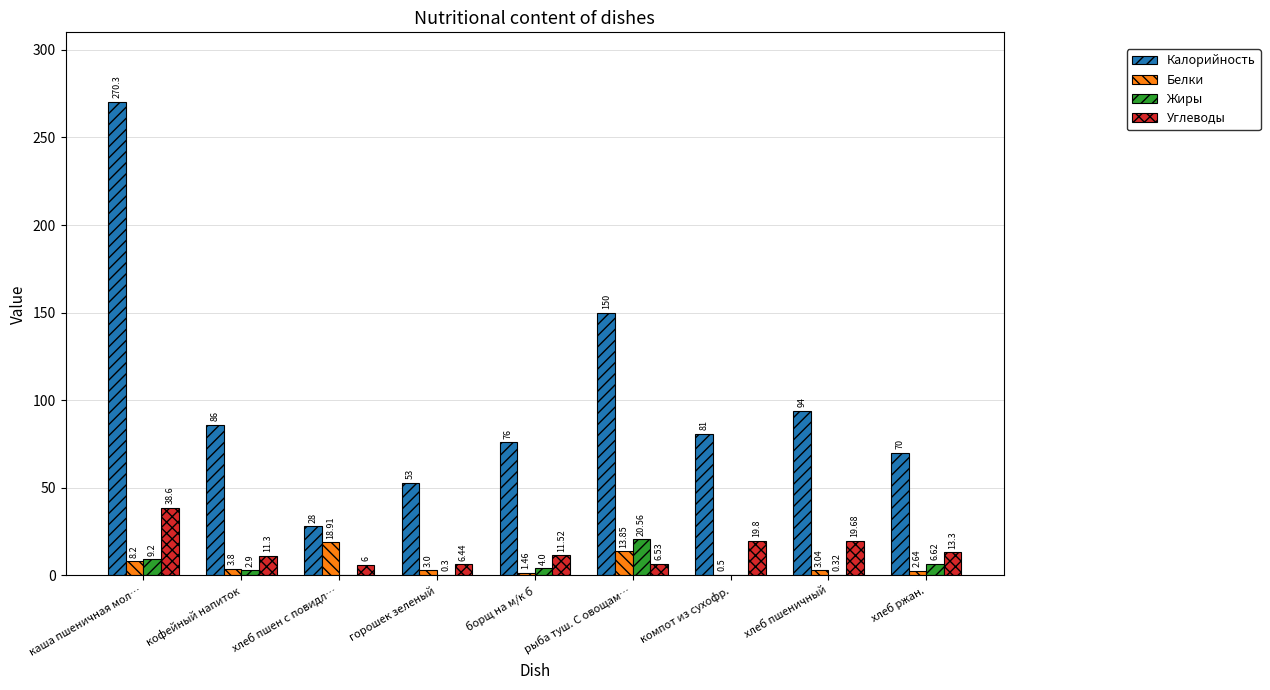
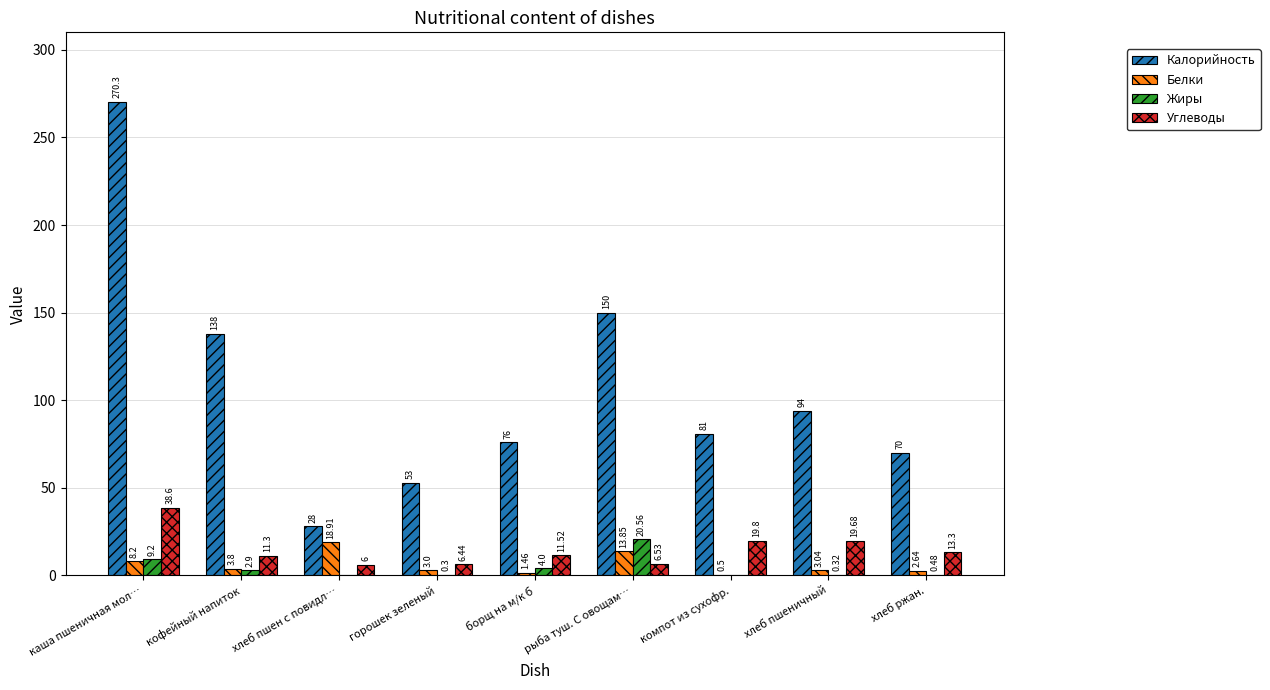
  {
    "Калорийность": {
      "каша пшеничная мол…": 270.3,
-     "кофейный напиток": 86,
+     "кофейный напиток": 138,
      "хлеб пшен с повидл…": 28,
      "горошек зеленый": 53,
      "борщ на м/к б": 76,
      "рыба туш. С овощам…": 150,
      "компот из сухофр.": 81,
      "хлеб пшеничный": 94,
      "хлеб ржан.": 70
    },
    "Белки": {
      "каша пшеничная мол…": 8.2,
      "кофейный напиток": 3.8,
      "хлеб пшен с повидл…": 18.91,
      "горошек зеленый": 3.0,
      "борщ на м/к б": 1.46,
      "рыба туш. С овощам…": 13.85,
      "компот из сухофр.": 0.5,
      "хлеб пшеничный": 3.04,
      "хлеб ржан.": 2.64
    },
    "Жиры": {
      "каша пшеничная мол…": 9.2,
      "кофейный напиток": 2.9,
      "горошек зеленый": 0.3,
      "борщ на м/к б": 4.0,
      "рыба туш. С овощам…": 20.56,
      "хлеб пшеничный": 0.32,
-     "хлеб ржан.": 6.62
+     "хлеб ржан.": 0.48
    },
    "Углеводы": {
      "каша пшеничная мол…": 38.6,
      "кофейный напиток": 11.3,
      "хлеб пшен с повидл…": 6,
      "горошек зеленый": 6.44,
      "борщ на м/к б": 11.52,
      "рыба туш. С овощам…": 6.53,
      "компот из сухофр.": 19.8,
      "хлеб пшеничный": 19.68,
      "хлеб ржан.": 13.3
    }
  }
